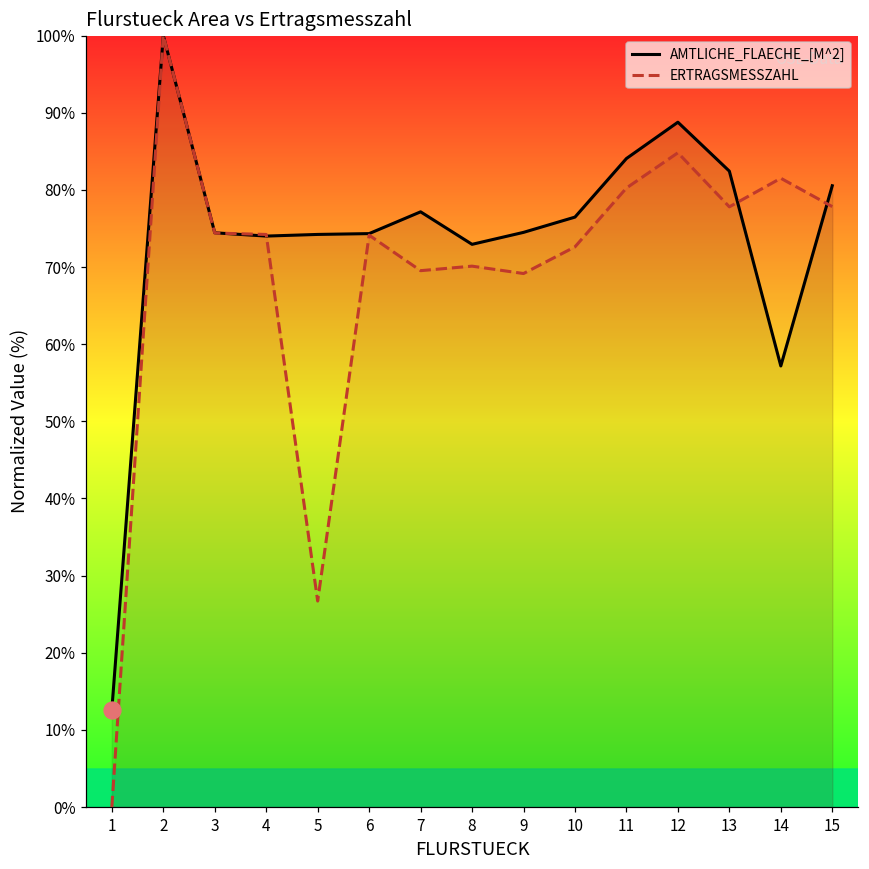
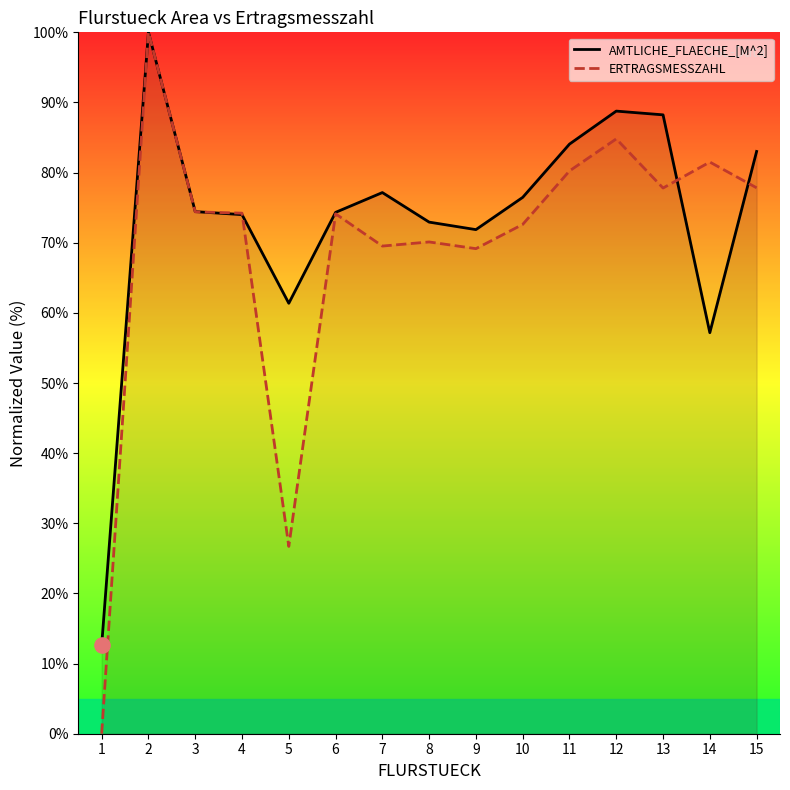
  {
    "AMTLICHE_FLAECHE_[M^2]": {
-     "5": "74%",
+     "5": "61%",
      "7": "77%",
      "8": "73%",
-     "9": "74%",
+     "9": "72%",
      "10": "76%",
      "11": "84%",
      "12": "89%",
-     "13": "82%",
+     "13": "88%",
      "14": "57%",
-     "15": "81%"
+     "15": "83%"
    },
    "ERTRAGSMESSZAHL": {
      "5": "27%",
      "7": "70%",
      "8": "70%",
      "9": "69%",
      "10": "73%",
      "11": "80%",
      "12": "85%",
      "13": "78%",
      "14": "82%",
      "15": "78%"
    }
  }
